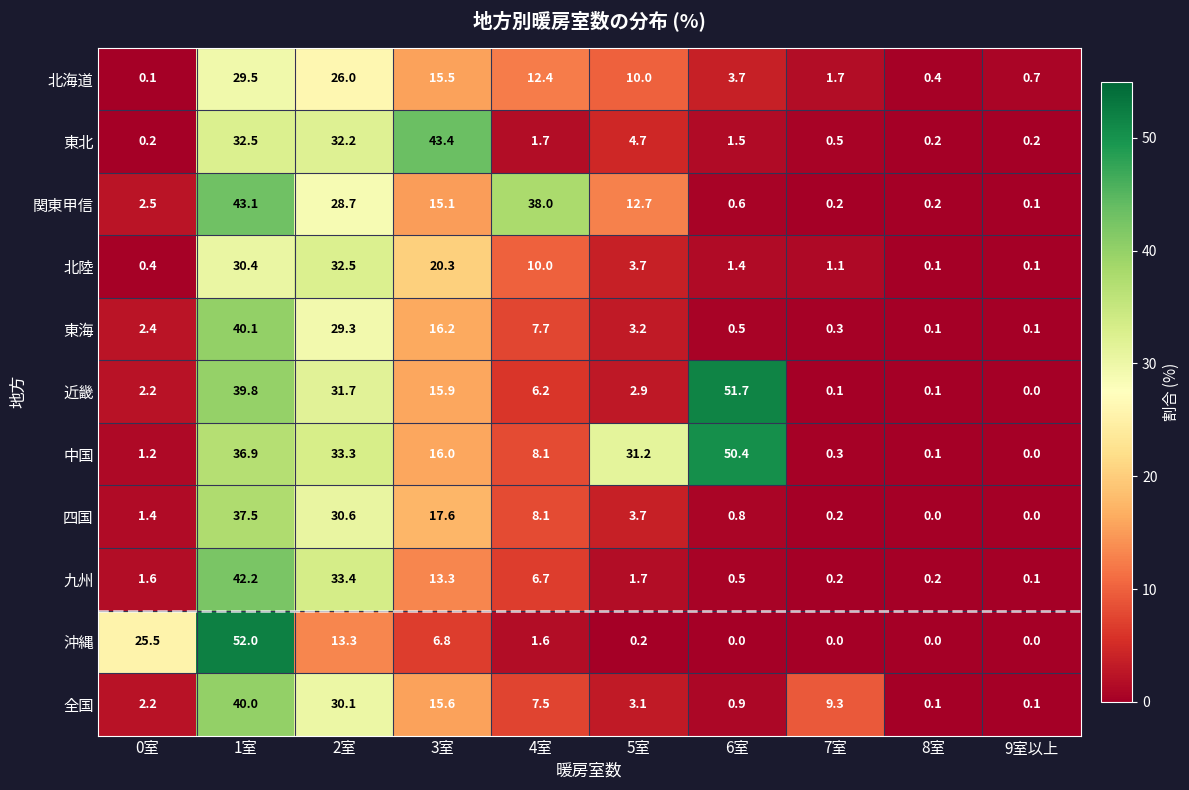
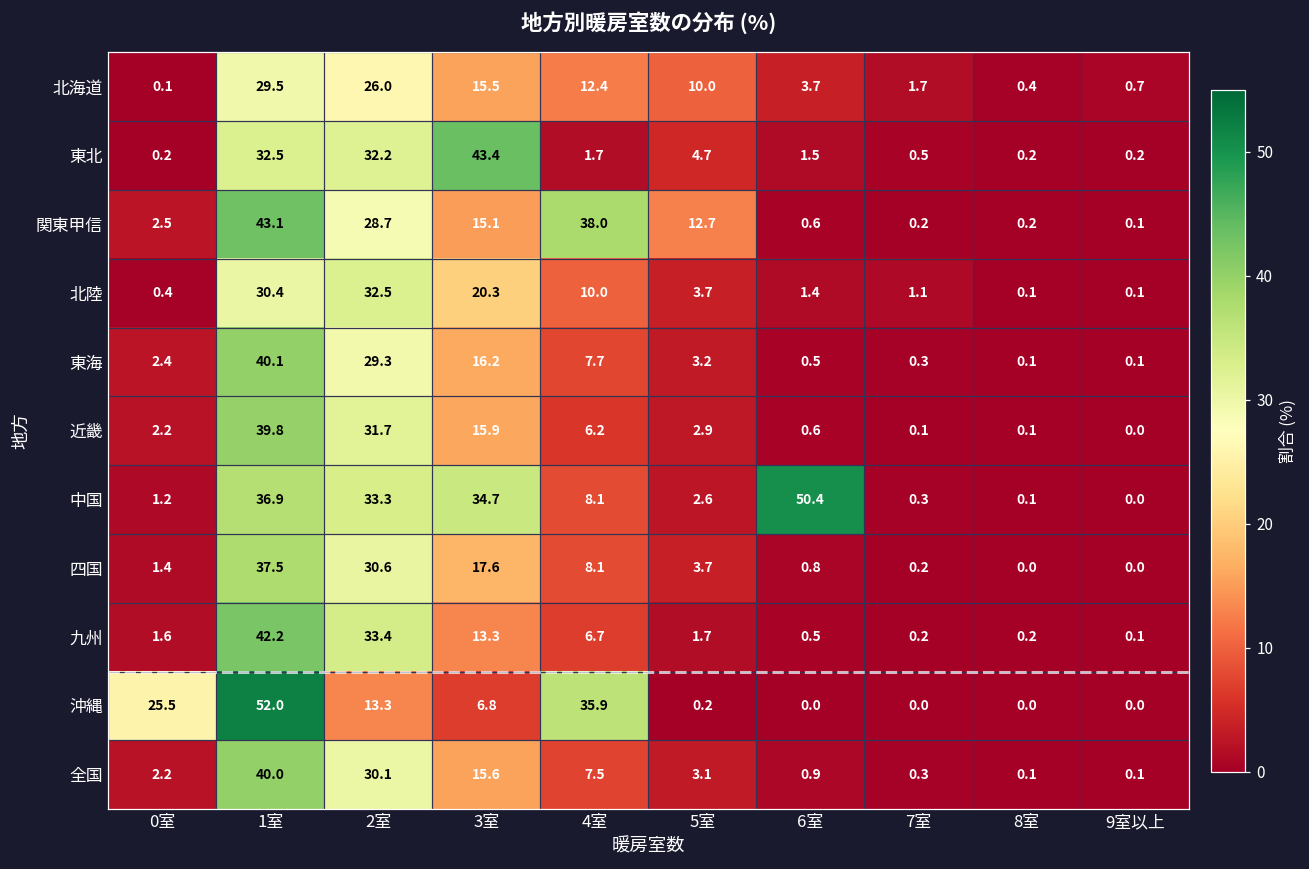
  {
    "北海道": {
      "0室": 0.1,
      "1室": 29.5,
      "2室": 26.0,
      "3室": 15.5,
      "4室": 12.4,
      "5室": 10.0,
      "6室": 3.7,
      "7室": 1.7,
      "8室": 0.4,
      "9室以上": 0.7
    },
    "東北": {
      "0室": 0.2,
      "1室": 32.5,
      "2室": 32.2,
      "3室": 43.4,
      "4室": 1.7,
      "5室": 4.7,
      "6室": 1.5,
      "7室": 0.5,
      "8室": 0.2,
      "9室以上": 0.2
    },
    "関東甲信": {
      "0室": 2.5,
      "1室": 43.1,
      "2室": 28.7,
      "3室": 15.1,
      "4室": 38.0,
      "5室": 12.7,
      "6室": 0.6,
      "7室": 0.2,
      "8室": 0.2,
      "9室以上": 0.1
    },
    "北陸": {
      "0室": 0.4,
      "1室": 30.4,
      "2室": 32.5,
      "3室": 20.3,
      "4室": 10.0,
      "5室": 3.7,
      "6室": 1.4,
      "7室": 1.1,
      "8室": 0.1,
      "9室以上": 0.1
    },
    "東海": {
      "0室": 2.4,
      "1室": 40.1,
      "2室": 29.3,
      "3室": 16.2,
      "4室": 7.7,
      "5室": 3.2,
      "6室": 0.5,
      "7室": 0.3,
      "8室": 0.1,
      "9室以上": 0.1
    },
    "近畿": {
      "0室": 2.2,
      "1室": 39.8,
      "2室": 31.7,
      "3室": 15.9,
      "4室": 6.2,
      "5室": 2.9,
-     "6室": 51.7,
+     "6室": 0.6,
      "7室": 0.1,
      "8室": 0.1,
      "9室以上": 0.0
    },
    "中国": {
      "0室": 1.2,
      "1室": 36.9,
      "2室": 33.3,
-     "3室": 16.0,
+     "3室": 34.7,
      "4室": 8.1,
-     "5室": 31.2,
+     "5室": 2.6,
      "6室": 50.4,
      "7室": 0.3,
      "8室": 0.1,
      "9室以上": 0.0
    },
    "四国": {
      "0室": 1.4,
      "1室": 37.5,
      "2室": 30.6,
      "3室": 17.6,
      "4室": 8.1,
      "5室": 3.7,
      "6室": 0.8,
      "7室": 0.2,
      "8室": 0.0,
      "9室以上": 0.0
    },
    "九州": {
      "0室": 1.6,
      "1室": 42.2,
      "2室": 33.4,
      "3室": 13.3,
      "4室": 6.7,
      "5室": 1.7,
      "6室": 0.5,
      "7室": 0.2,
      "8室": 0.2,
      "9室以上": 0.1
    },
    "沖縄": {
      "0室": 25.5,
      "1室": 52.0,
      "2室": 13.3,
      "3室": 6.8,
-     "4室": 1.6,
+     "4室": 35.9,
      "5室": 0.2,
      "6室": 0.0,
      "7室": 0.0,
      "8室": 0.0,
      "9室以上": 0.0
    },
    "全国": {
      "0室": 2.2,
      "1室": 40.0,
      "2室": 30.1,
      "3室": 15.6,
      "4室": 7.5,
      "5室": 3.1,
      "6室": 0.9,
-     "7室": 9.3,
+     "7室": 0.3,
      "8室": 0.1,
      "9室以上": 0.1
    }
  }
